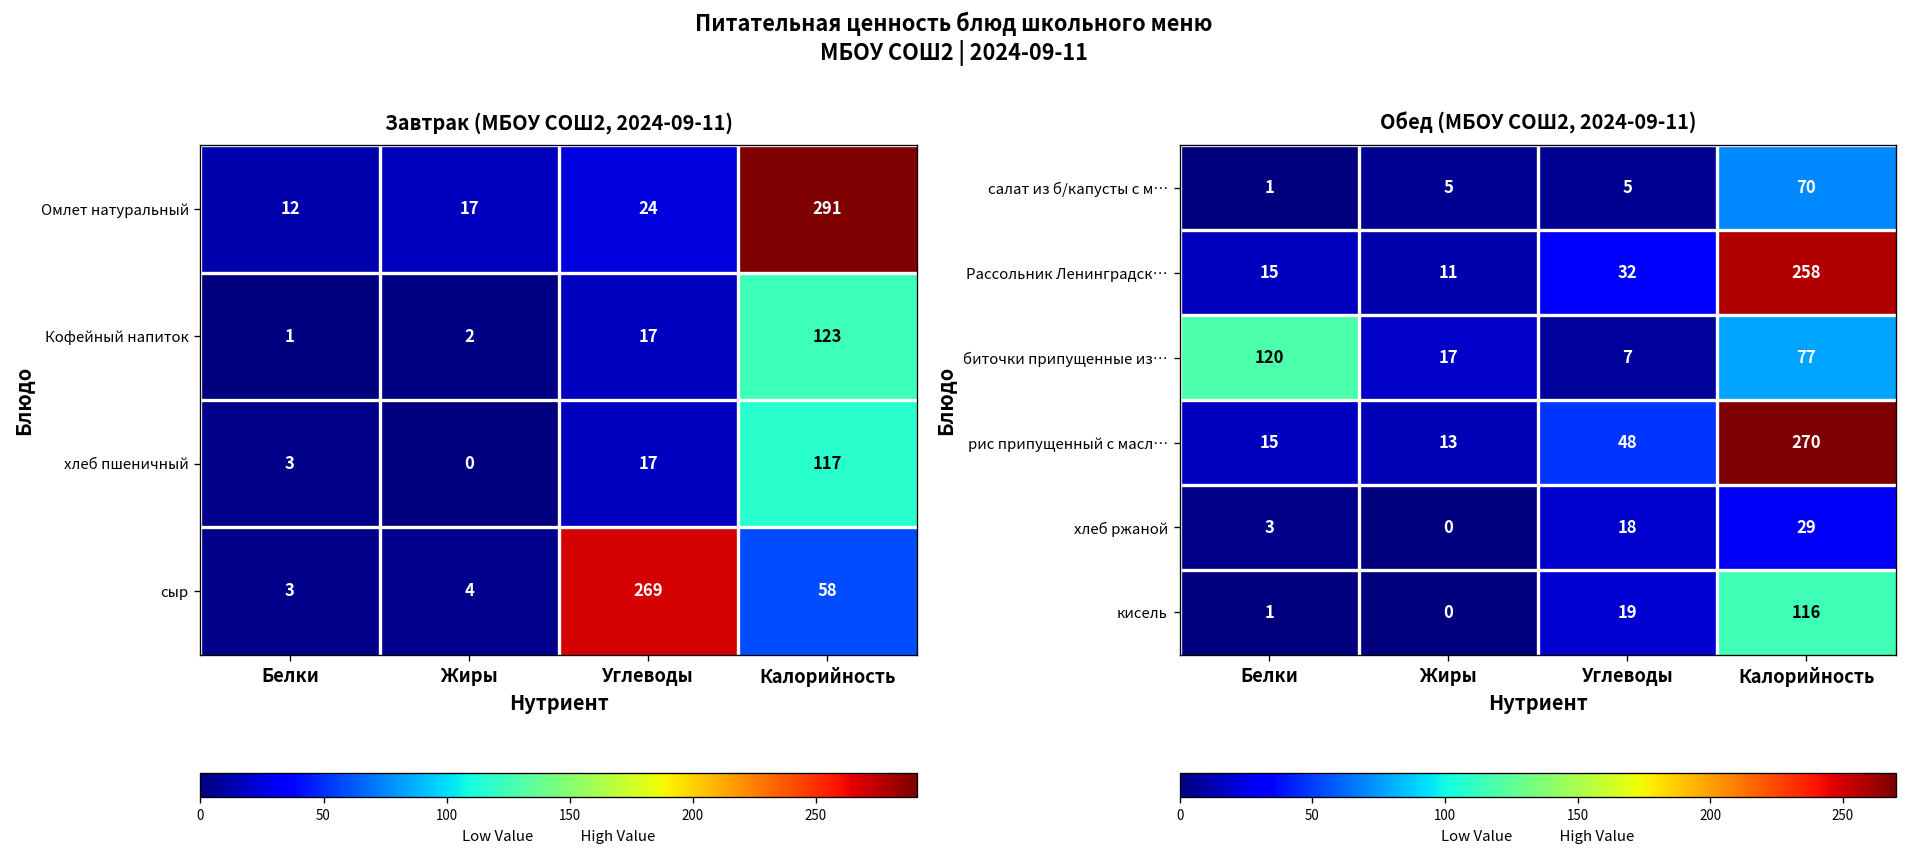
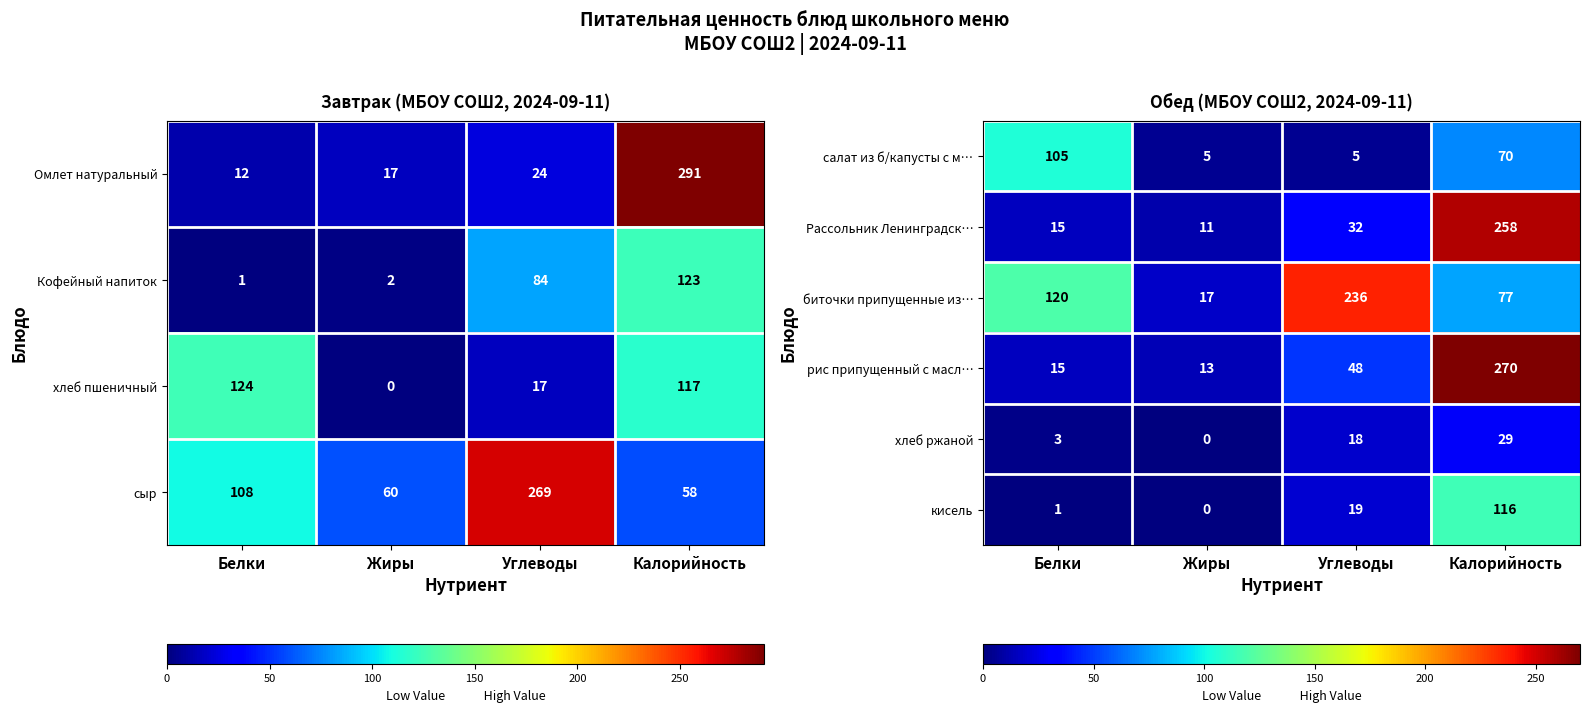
  {
    "Завтрак (МБОУ СОШ2, 2024-09-11)": {
      "Омлет натуральный": {
        "Белки": 12,
        "Жиры": 17,
        "Углеводы": 24,
        "Калорийность": 291
      },
      "Кофейный напиток": {
        "Белки": 1,
        "Жиры": 2,
-       "Углеводы": 17,
+       "Углеводы": 84,
        "Калорийность": 123
      },
      "хлеб пшеничный": {
-       "Белки": 3,
+       "Белки": 124,
        "Жиры": 0,
        "Углеводы": 17,
        "Калорийность": 117
      },
      "сыр": {
-       "Белки": 3,
-       "Жиры": 4,
+       "Белки": 108,
+       "Жиры": 60,
        "Углеводы": 269,
        "Калорийность": 58
      }
    },
    "Обед (МБОУ СОШ2, 2024-09-11)": {
      "салат из б/капусты с м…": {
-       "Белки": 1,
+       "Белки": 105,
        "Жиры": 5,
        "Углеводы": 5,
        "Калорийность": 70
      },
      "Рассольник Ленинградск…": {
        "Белки": 15,
        "Жиры": 11,
        "Углеводы": 32,
        "Калорийность": 258
      },
      "биточки припущенные из…": {
        "Белки": 120,
        "Жиры": 17,
-       "Углеводы": 7,
+       "Углеводы": 236,
        "Калорийность": 77
      },
      "рис припущенный с масл…": {
        "Белки": 15,
        "Жиры": 13,
        "Углеводы": 48,
        "Калорийность": 270
      },
      "хлеб ржаной": {
        "Белки": 3,
        "Жиры": 0,
        "Углеводы": 18,
        "Калорийность": 29
      },
      "кисель": {
        "Белки": 1,
        "Жиры": 0,
        "Углеводы": 19,
        "Калорийность": 116
      }
    }
  }
